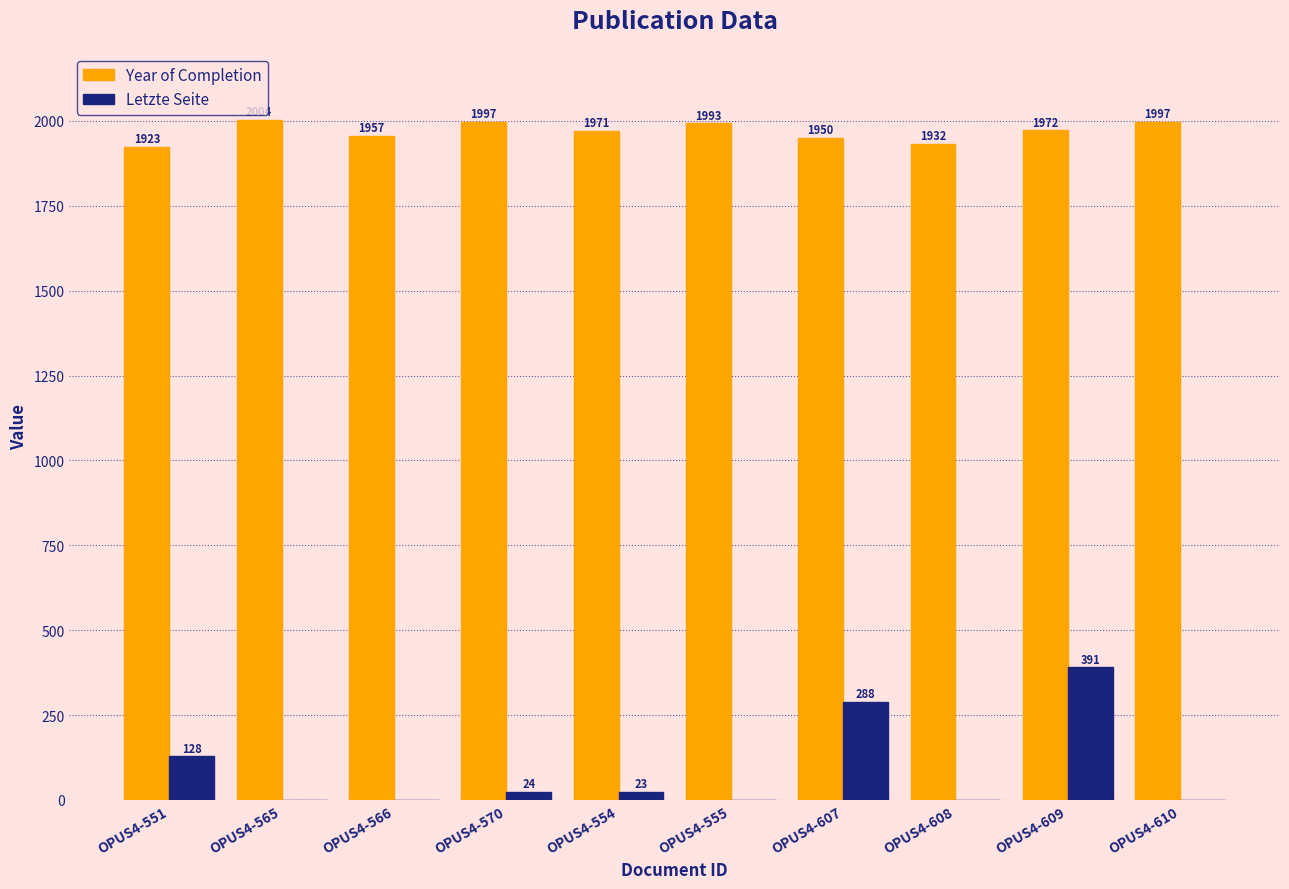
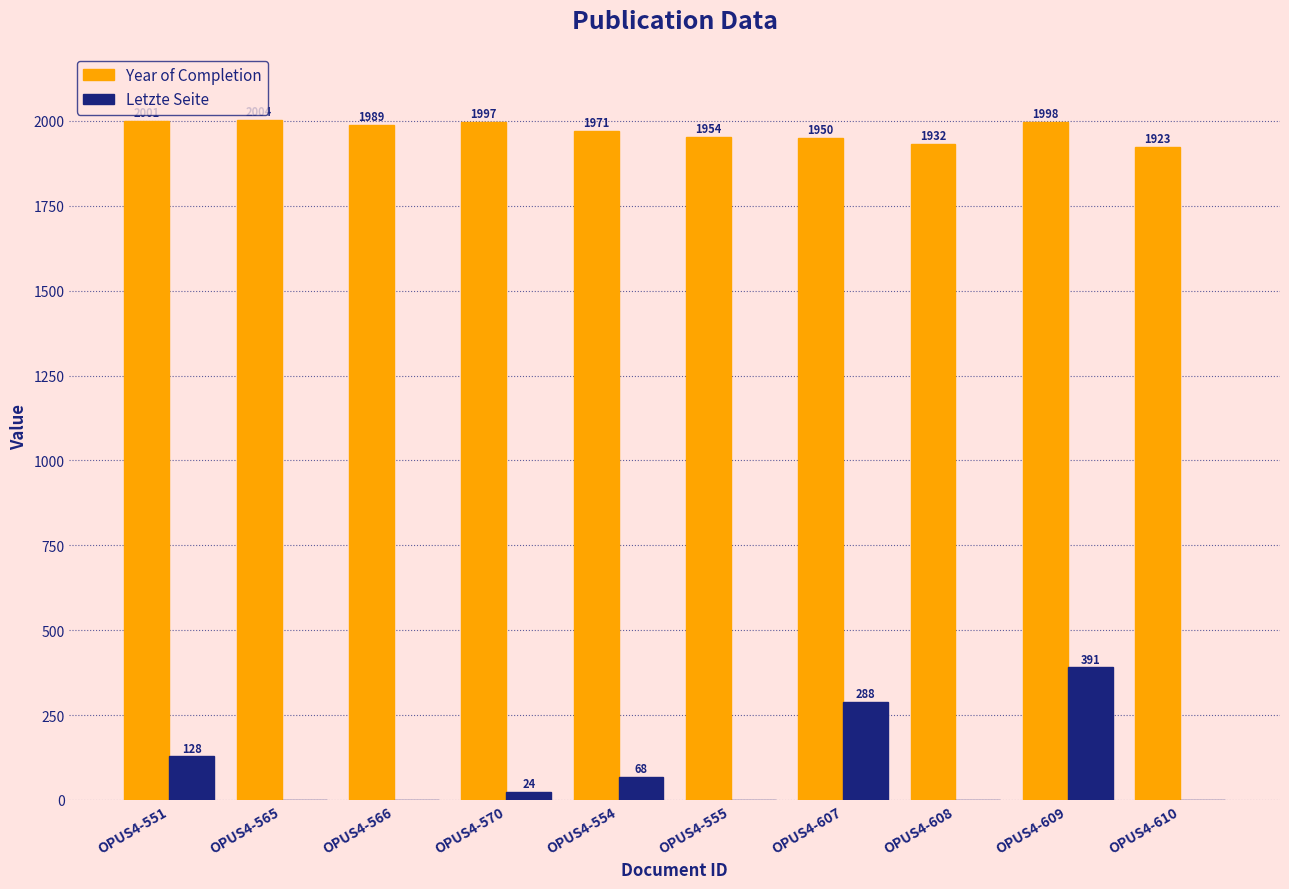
  {
    "Year of Completion": {
-     "OPUS4-551": 1920,
-     "OPUS4-566": 1957,
+     "OPUS4-551": 2000,
+     "OPUS4-566": 1989,
      "OPUS4-570": 1997,
      "OPUS4-554": 1971,
-     "OPUS4-555": 1993,
+     "OPUS4-555": 1954,
      "OPUS4-607": 1950,
      "OPUS4-608": 1932,
-     "OPUS4-609": 1972,
-     "OPUS4-610": 1997
+     "OPUS4-609": 1998,
+     "OPUS4-610": 1923
    },
    "Letzte Seite": {
      "OPUS4-551": 128,
      "OPUS4-570": 24,
-     "OPUS4-554": 23,
+     "OPUS4-554": 68,
      "OPUS4-607": 288,
      "OPUS4-609": 391
    }
  }
